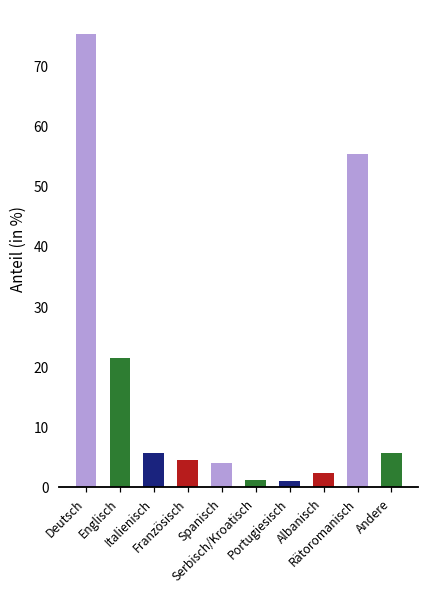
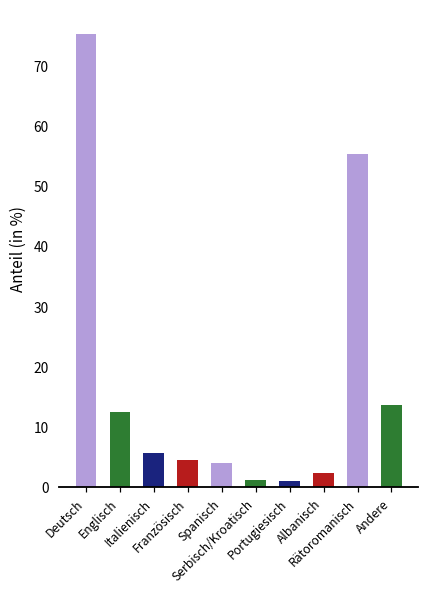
  {
    "Deutsch": 76,
-   "Englisch": 22,
+   "Englisch": 13,
    "Italienisch": 6,
    "Französisch": 5,
    "Spanisch": 4,
    "Serbisch/Kroatisch": 1,
    "Portugiesisch": 1,
    "Albanisch": 2,
    "Rätoromanisch": 55,
-   "Andere": 6
+   "Andere": 14
  }
